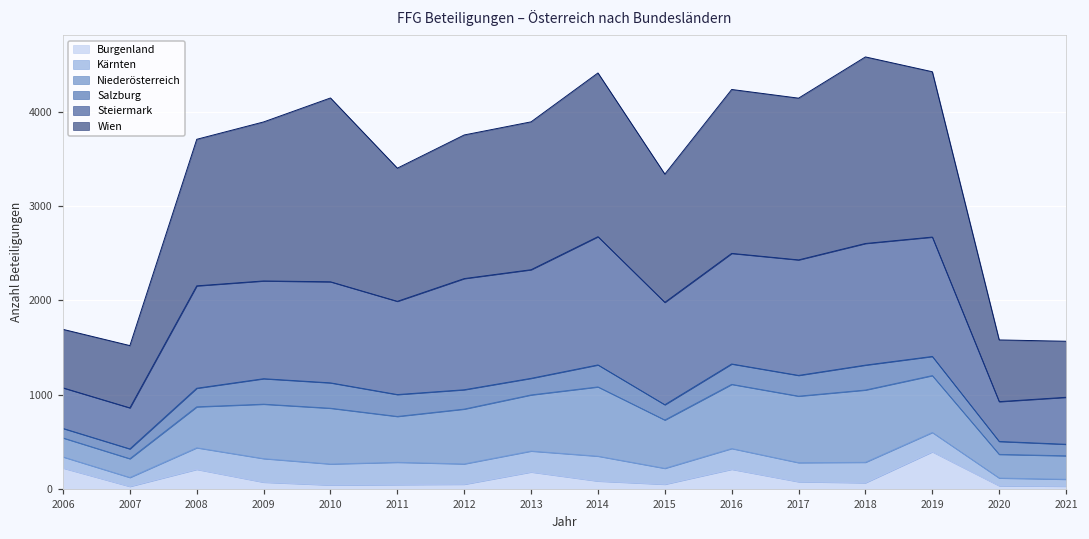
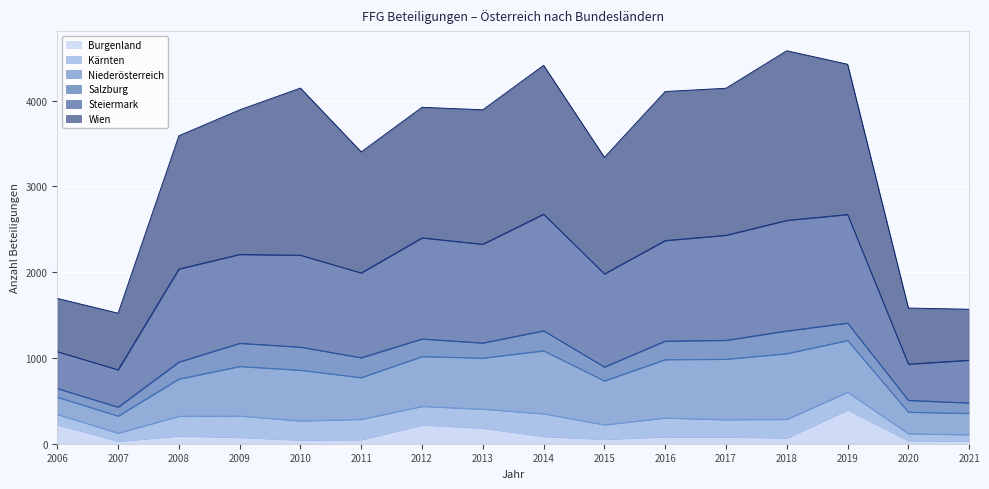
  {
    "Burgenland": {
      "2006": 200,
      "2007": 0,
-     "2008": 200,
+     "2008": 100,
      "2009": 100,
      "2010": 0,
      "2011": 0,
-     "2012": 100,
+     "2012": 200,
      "2013": 200,
      "2014": 100,
      "2015": 100,
-     "2016": 200,
+     "2016": 100,
      "2017": 100,
      "2018": 100,
      "2019": 400,
      "2020": 0,
      "2021": 0
    }
  }
